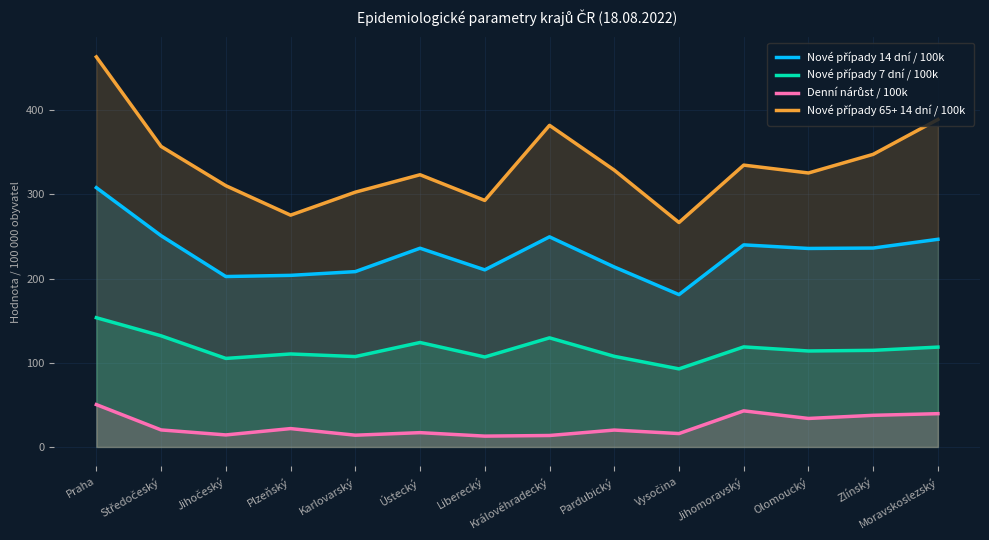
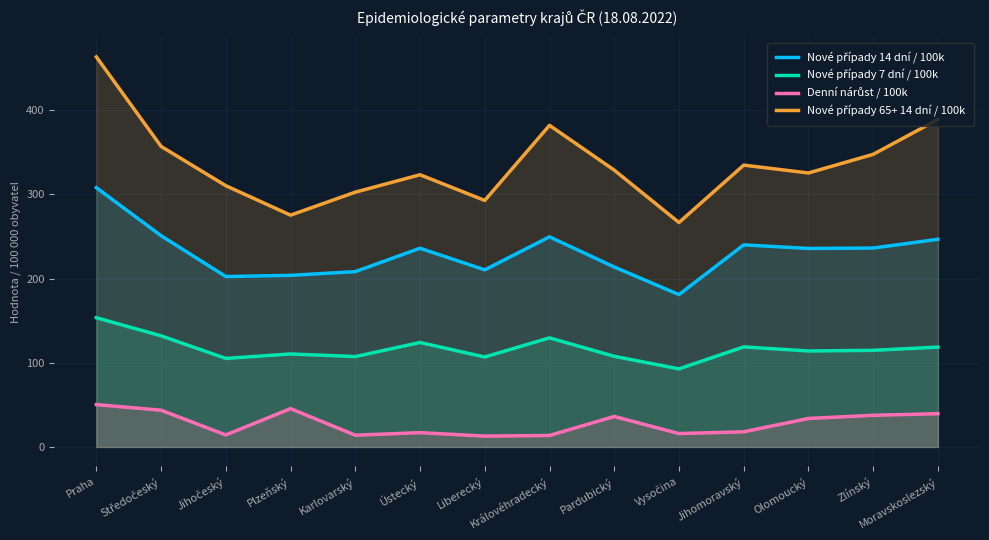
  {
    "Nové případy 14 dní / 100k": {
      "Praha": 310,
      "Středočeský": 250,
      "Jihočeský": 200,
      "Plzeňský": 200,
      "Karlovarský": 210,
      "Ústecký": 240,
      "Liberecký": 210,
      "Královéhradecký": 250,
      "Pardubický": 210,
      "Vysočina": 180,
      "Jihomoravský": 240,
      "Olomoucký": 240,
      "Zlínský": 240,
      "Moravskoslezský": 250
    },
    "Nové případy 7 dní / 100k": {
      "Praha": 150,
      "Středočeský": 130,
      "Jihočeský": 110,
      "Plzeňský": 110,
      "Karlovarský": 110,
      "Ústecký": 120,
      "Liberecký": 110,
      "Královéhradecký": 130,
      "Pardubický": 110,
      "Vysočina": 90,
      "Jihomoravský": 120,
      "Olomoucký": 110,
      "Zlínský": 110,
      "Moravskoslezský": 120
    },
    "Denní nárůst / 100k": {
      "Praha": 50,
-     "Středočeský": 20,
+     "Středočeský": 40,
      "Jihočeský": 10,
-     "Plzeňský": 20,
+     "Plzeňský": 50,
      "Karlovarský": 10,
      "Ústecký": 20,
      "Liberecký": 10,
      "Královéhradecký": 10,
-     "Pardubický": 20,
+     "Pardubický": 40,
      "Vysočina": 20,
-     "Jihomoravský": 40,
+     "Jihomoravský": 20,
      "Olomoucký": 30,
      "Zlínský": 40,
      "Moravskoslezský": 40
    },
    "Nové případy 65+ 14 dní / 100k": {
      "Praha": 460,
      "Středočeský": 360,
      "Jihočeský": 310,
      "Plzeňský": 280,
      "Karlovarský": 300,
      "Ústecký": 320,
      "Liberecký": 290,
      "Královéhradecký": 380,
      "Pardubický": 330,
      "Vysočina": 270,
      "Jihomoravský": 330,
      "Olomoucký": 330,
      "Zlínský": 350
    }
  }
